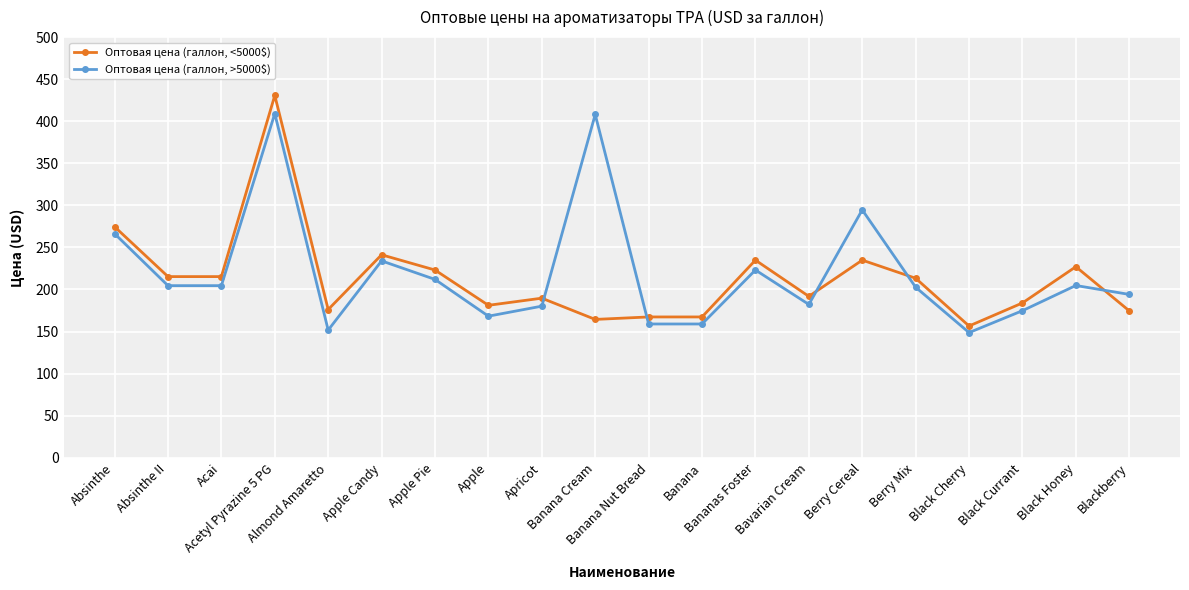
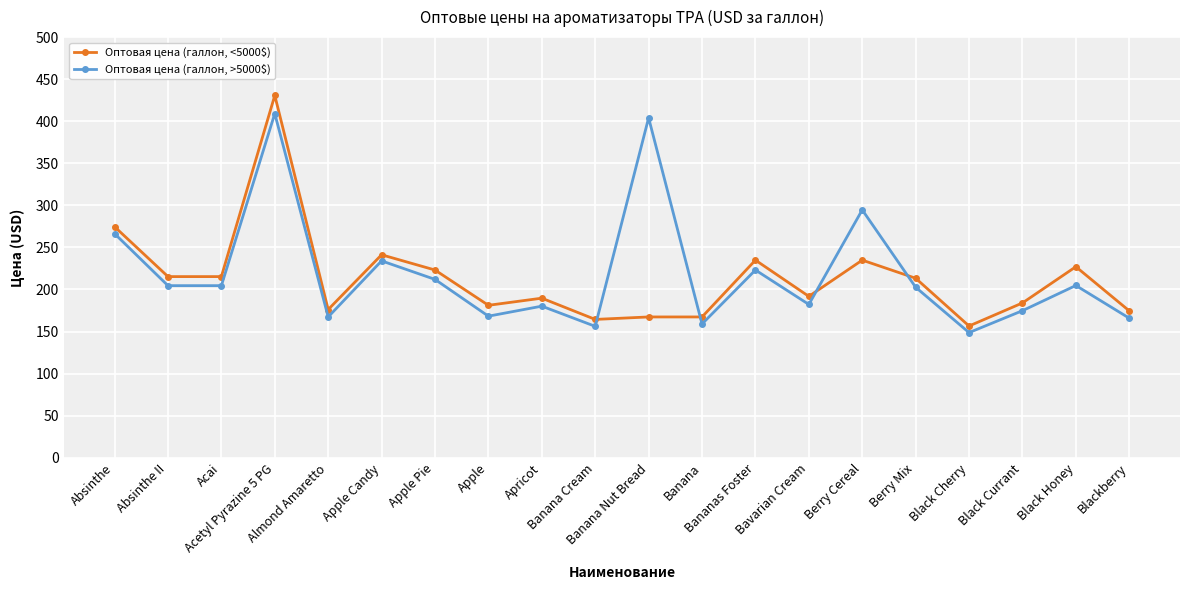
  {
    "Оптовая цена (галлон, <5000$)": {
      "Absinthe": 270,
      "Absinthe II": 220,
      "Acai": 220,
      "Acetyl Pyrazine 5 PG": 430,
      "Almond Amaretto": 180,
      "Apple Candy": 240,
      "Apple Pie": 220,
      "Apple": 180,
      "Apricot": 190,
      "Banana Cream": 160,
      "Banana Nut Bread": 170,
      "Banana": 170,
      "Bananas Foster": 230,
      "Bavarian Cream": 190,
      "Berry Cereal": 230,
      "Berry Mix": 210,
      "Black Cherry": 160,
      "Black Currant": 180,
      "Black Honey": 230,
      "Blackberry": 170
    },
    "Оптовая цена (галлон, >5000$)": {
      "Absinthe": 270,
      "Absinthe II": 200,
      "Acai": 200,
      "Acetyl Pyrazine 5 PG": 410,
-     "Almond Amaretto": 150,
+     "Almond Amaretto": 170,
      "Apple Candy": 230,
      "Apple Pie": 210,
      "Apple": 170,
      "Apricot": 180,
-     "Banana Cream": 410,
-     "Banana Nut Bread": 160,
+     "Banana Cream": 160,
+     "Banana Nut Bread": 400,
      "Banana": 160,
      "Bananas Foster": 220,
      "Bavarian Cream": 180,
      "Berry Cereal": 290,
      "Berry Mix": 200,
      "Black Cherry": 150,
      "Black Currant": 170,
      "Black Honey": 200,
-     "Blackberry": 190
+     "Blackberry": 170
    }
  }
